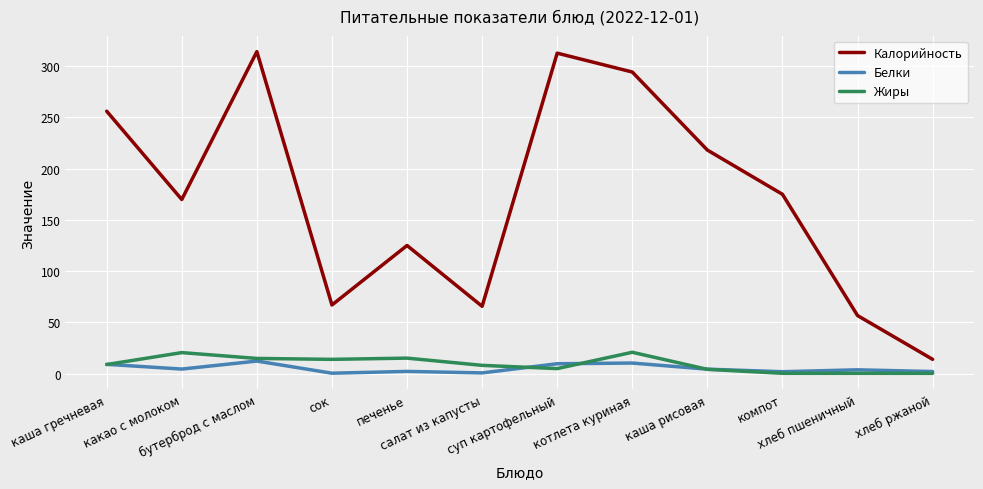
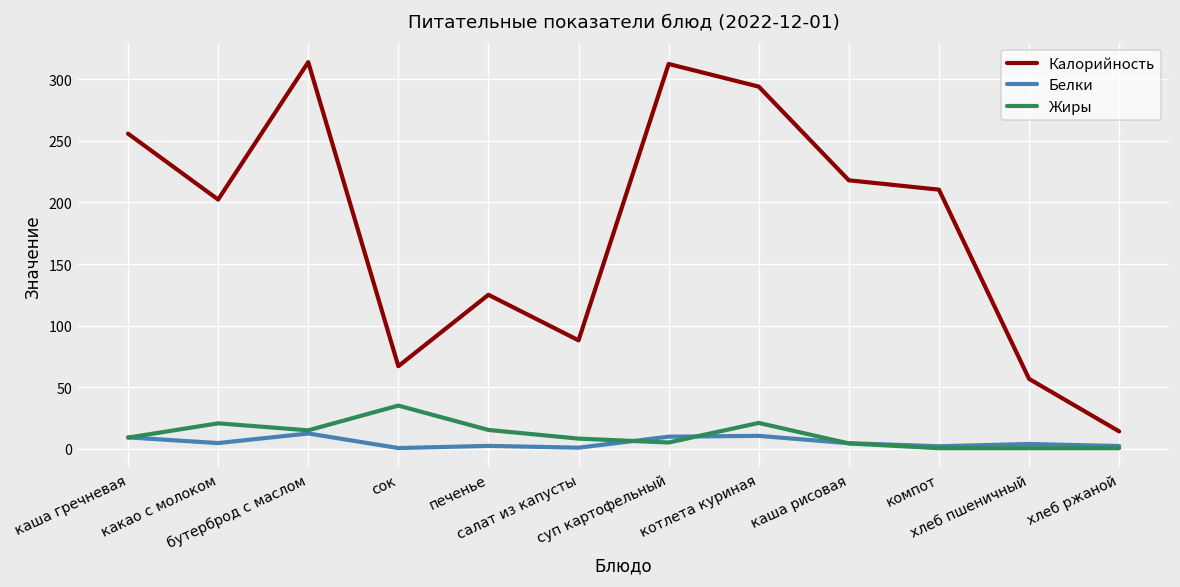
  {
    "Калорийность": {
      "каша гречневая": 256,
-     "какао с молоком": 170,
+     "какао с молоком": 202,
      "бутерброд с маслом": 314,
      "сок": 67,
      "печенье": 125,
-     "салат из капусты": 66,
+     "салат из капусты": 88,
      "суп картофельный": 313,
      "котлета куриная": 294,
      "каша рисовая": 218,
-     "компот": 175,
+     "компот": 210,
      "хлеб пшеничный": 57,
      "хлеб ржаной": 14
    },
    "Белки": {
      "какао с молоком": 5,
      "бутерброд с маслом": 12,
      "сок": 1,
      "печенье": 2,
      "салат из капусты": 1,
      "суп картофельный": 10,
      "котлета куриная": 10,
      "хлеб пшеничный": 4
    },
    "Жиры": {
      "какао с молоком": 21,
      "бутерброд с маслом": 15,
-     "сок": 14,
+     "сок": 35,
      "печенье": 15,
      "салат из капусты": 8,
      "суп картофельный": 5,
      "котлета куриная": 21,
      "хлеб пшеничный": 0
    }
  }
